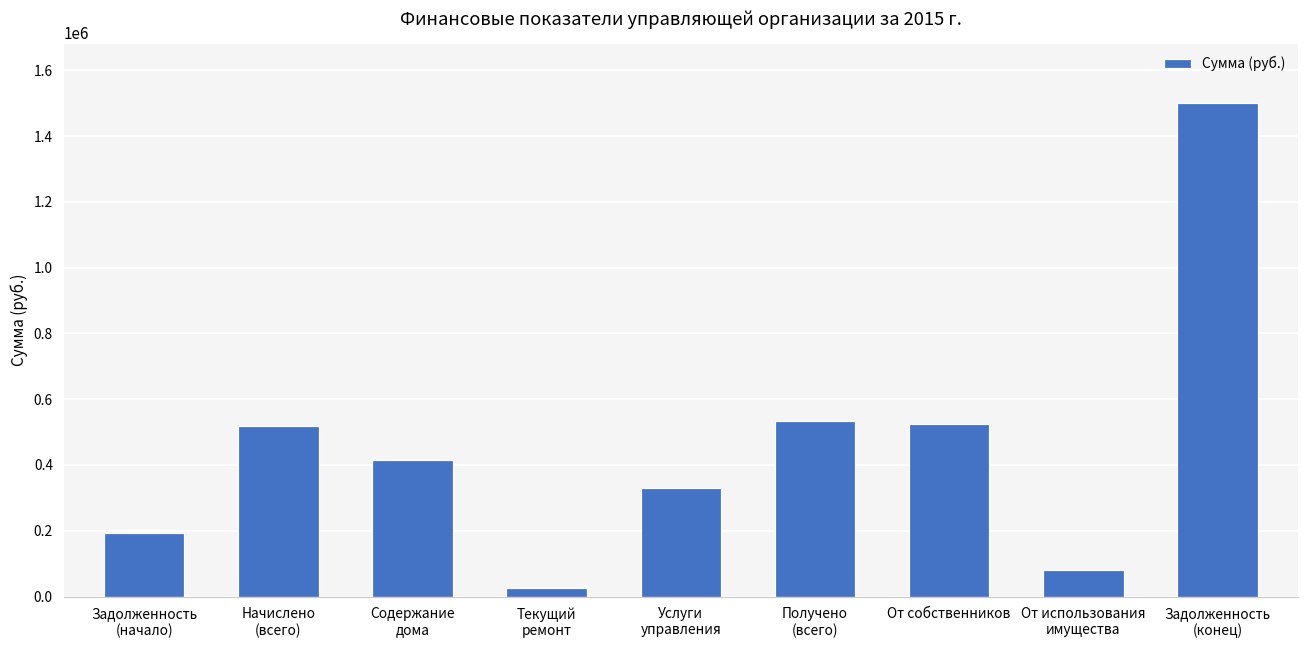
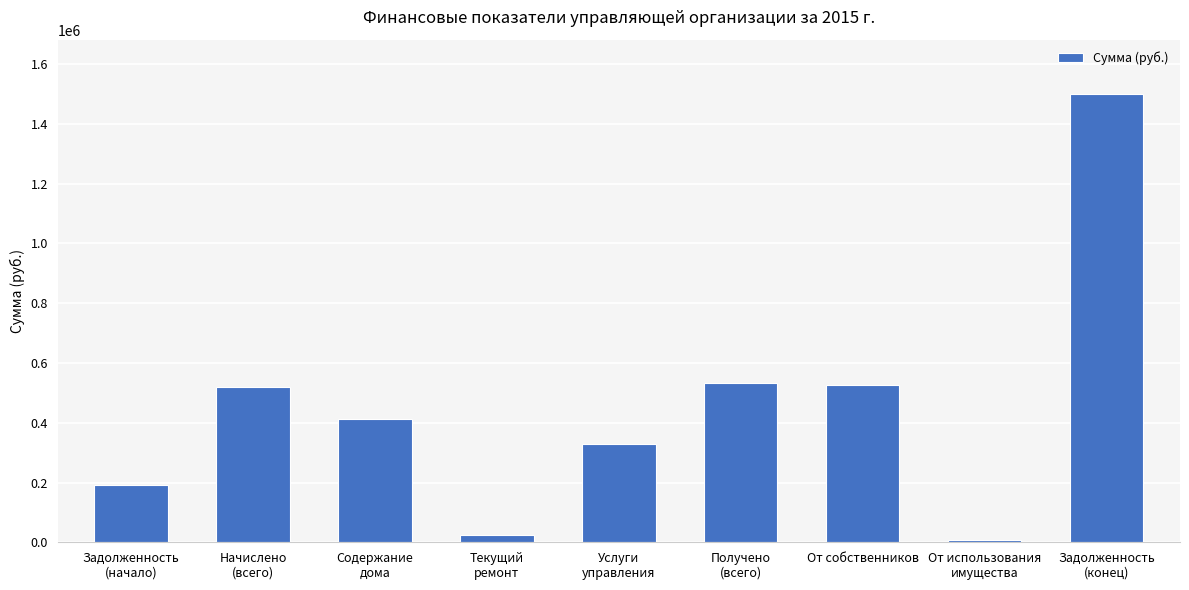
  {
    "Задолженность (начало)": 190000,
    "Начислено (всего)": 520000,
    "Содержание дома": 410000,
    "Текущий ремонт": 30000,
    "Услуги управления": 330000,
    "Получено (всего)": 530000,
    "От собственников": 530000,
-   "От использования имущества": 80000,
+   "От использования имущества": 10000,
    "Задолженность (конец)": 1500000
  }
